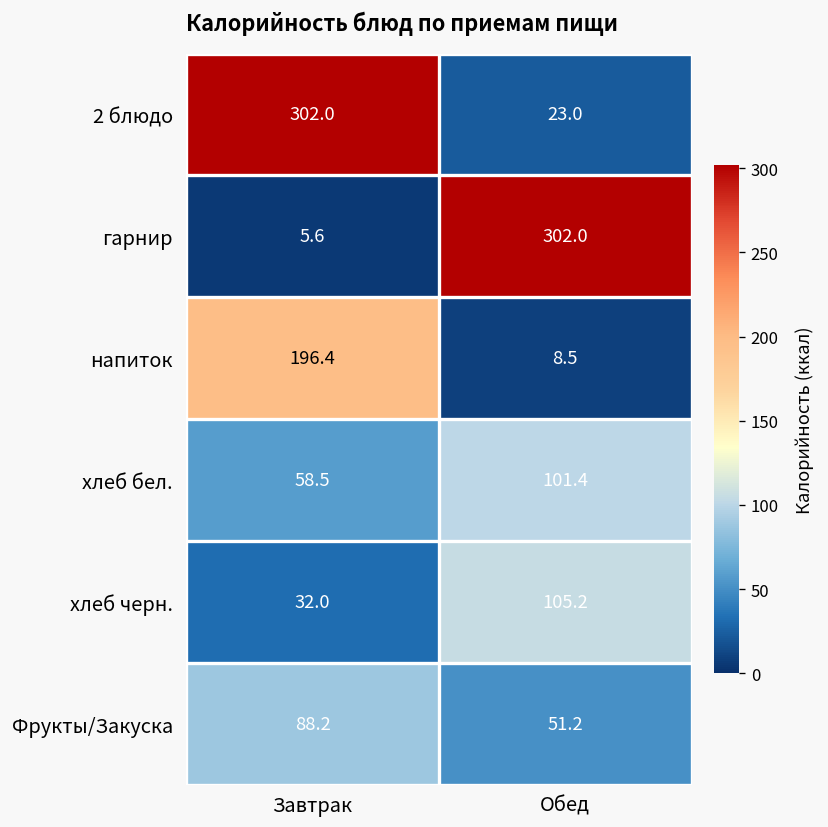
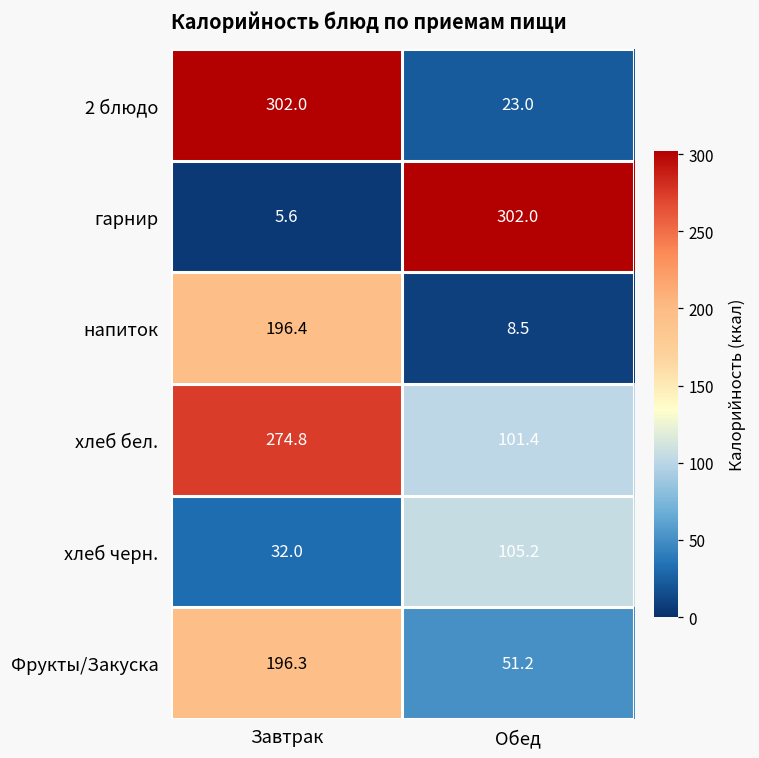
  {
    "2 блюдо": {
      "Завтрак": 302.0,
      "Обед": 23.0
    },
    "гарнир": {
      "Завтрак": 5.6,
      "Обед": 302.0
    },
    "напиток": {
      "Завтрак": 196.4,
      "Обед": 8.5
    },
    "хлеб бел.": {
-     "Завтрак": 58.5,
+     "Завтрак": 274.8,
      "Обед": 101.4
    },
    "хлеб черн.": {
      "Завтрак": 32.0,
      "Обед": 105.2
    },
    "Фрукты/Закуска": {
-     "Завтрак": 88.2,
+     "Завтрак": 196.3,
      "Обед": 51.2
    }
  }
